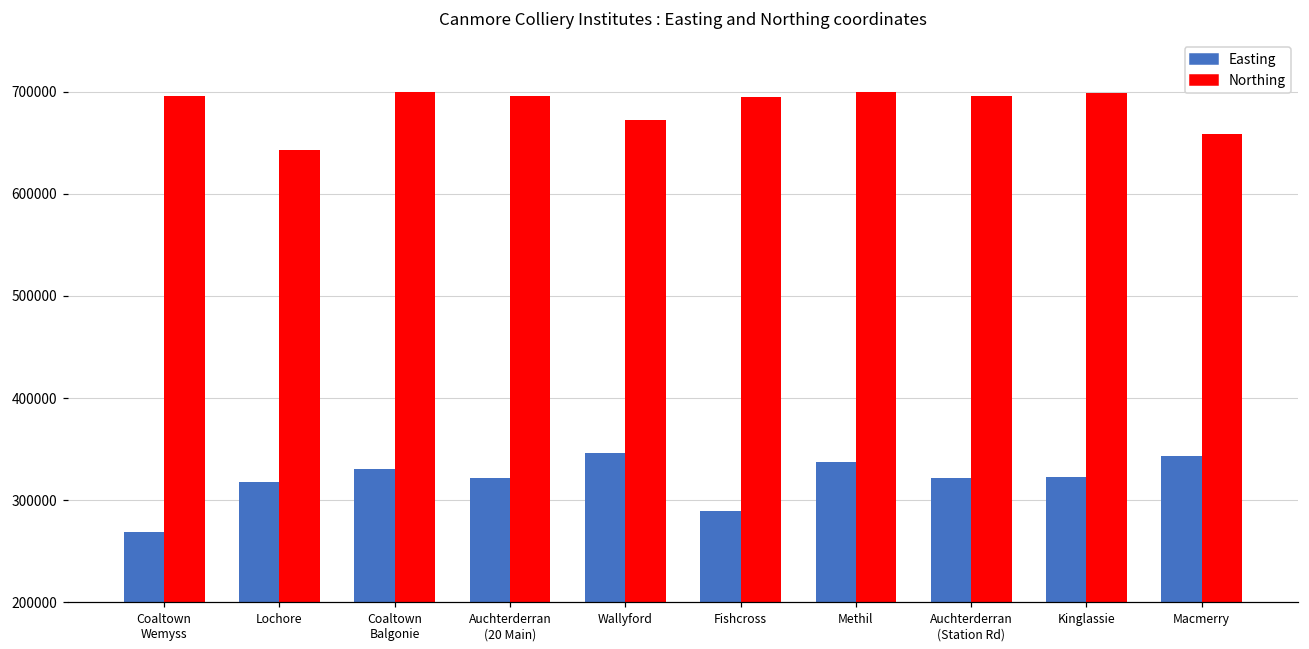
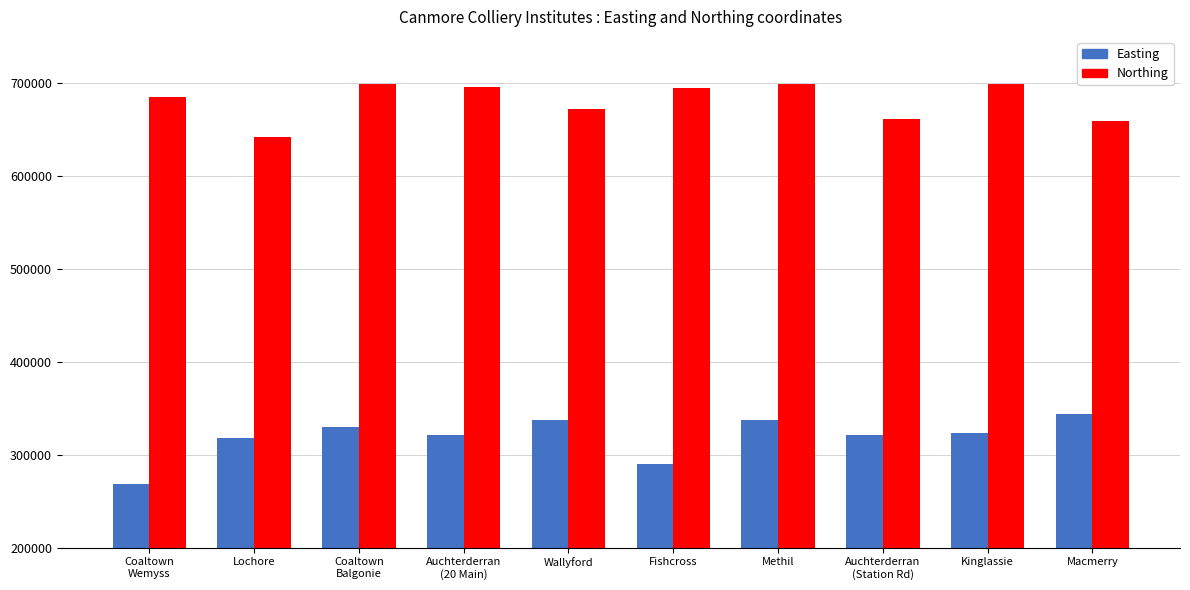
  {
    "Easting": {
      "Coaltown Wemyss": 270000,
      "Lochore": 320000,
      "Coaltown Balgonie": 330000,
      "Auchterderran (20 Main)": 320000,
-     "Wallyford": 350000,
+     "Wallyford": 340000,
      "Fishcross": 290000,
      "Methil": 340000,
      "Auchterderran (Station Rd)": 320000,
      "Kinglassie": 320000,
      "Macmerry": 340000
    },
    "Northing": {
-     "Coaltown Wemyss": 700000,
+     "Coaltown Wemyss": 690000,
      "Lochore": 640000,
      "Coaltown Balgonie": 700000,
      "Auchterderran (20 Main)": 700000,
      "Wallyford": 670000,
      "Fishcross": 700000,
      "Methil": 700000,
-     "Auchterderran (Station Rd)": 700000,
+     "Auchterderran (Station Rd)": 660000,
      "Kinglassie": 700000,
      "Macmerry": 660000
    }
  }
